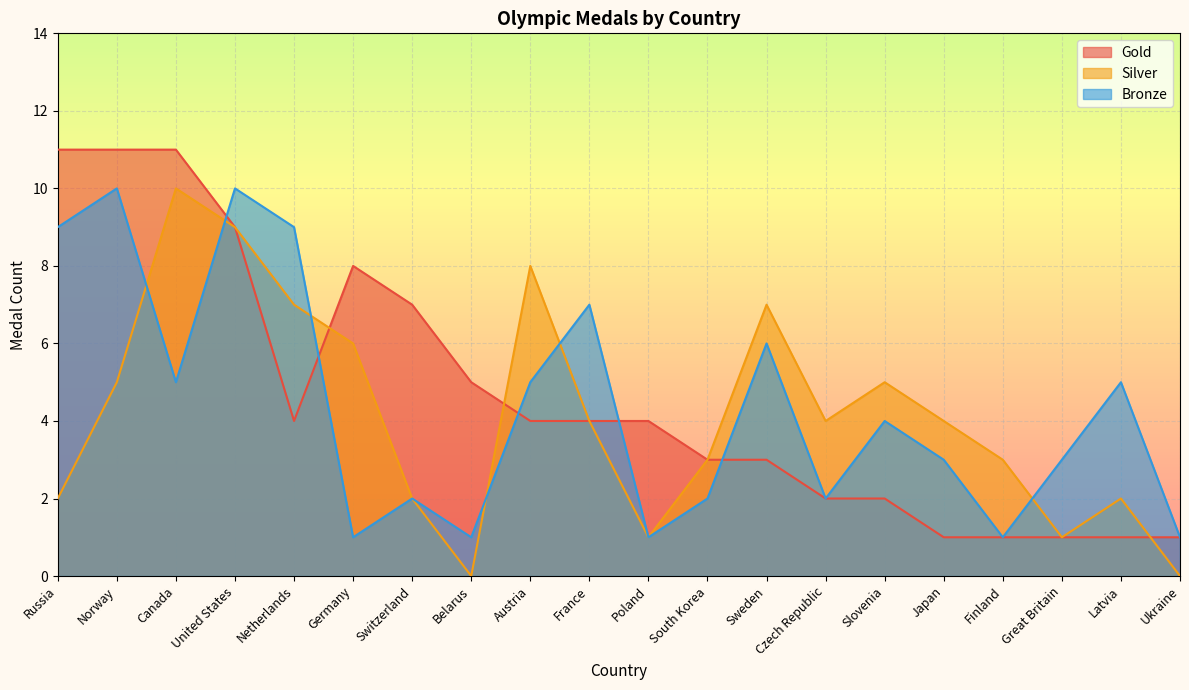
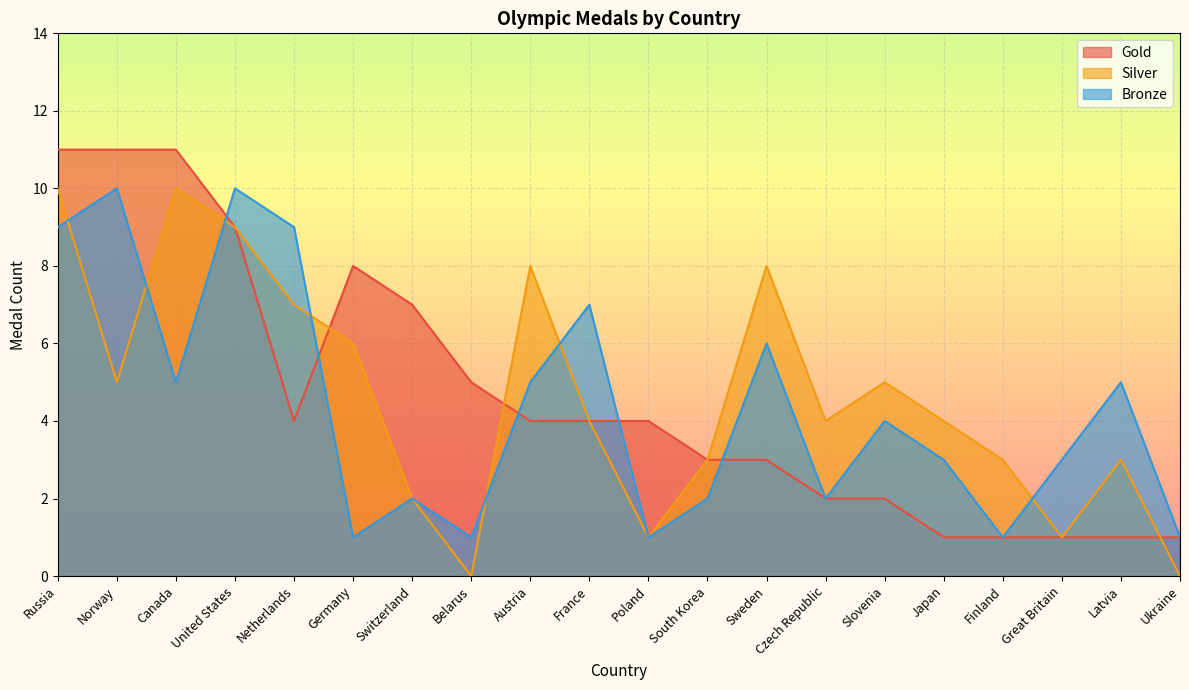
  {
    "Gold": {
      "Russia": 11,
      "Norway": 11,
      "Canada": 11,
      "Netherlands": 4,
      "Germany": 8,
      "Switzerland": 7,
      "Belarus": 5,
      "Austria": 4,
      "Poland": 4,
      "Sweden": 3,
      "Slovenia": 2,
      "Japan": 1,
      "Latvia": 1
    },
    "Silver": {
-     "Russia": 2,
+     "Russia": 10,
      "Norway": 5,
      "Canada": 10,
      "Netherlands": 7,
      "Germany": 6,
      "Belarus": 0,
      "Austria": 8,
-     "Sweden": 7,
+     "Sweden": 8,
      "Czech Republic": 4,
      "Slovenia": 5,
      "Japan": 4,
      "Finland": 3,
-     "Latvia": 2,
+     "Latvia": 3,
      "Ukraine": 0
    },
    "Bronze": {
      "Russia": 9,
      "Norway": 10,
      "Canada": 5,
      "United States": 10,
      "Netherlands": 9,
      "Germany": 1,
      "Belarus": 1,
      "Austria": 5,
      "France": 7,
      "South Korea": 2,
      "Sweden": 6,
      "Slovenia": 4,
      "Japan": 3,
      "Great Britain": 3,
      "Latvia": 5
    }
  }
